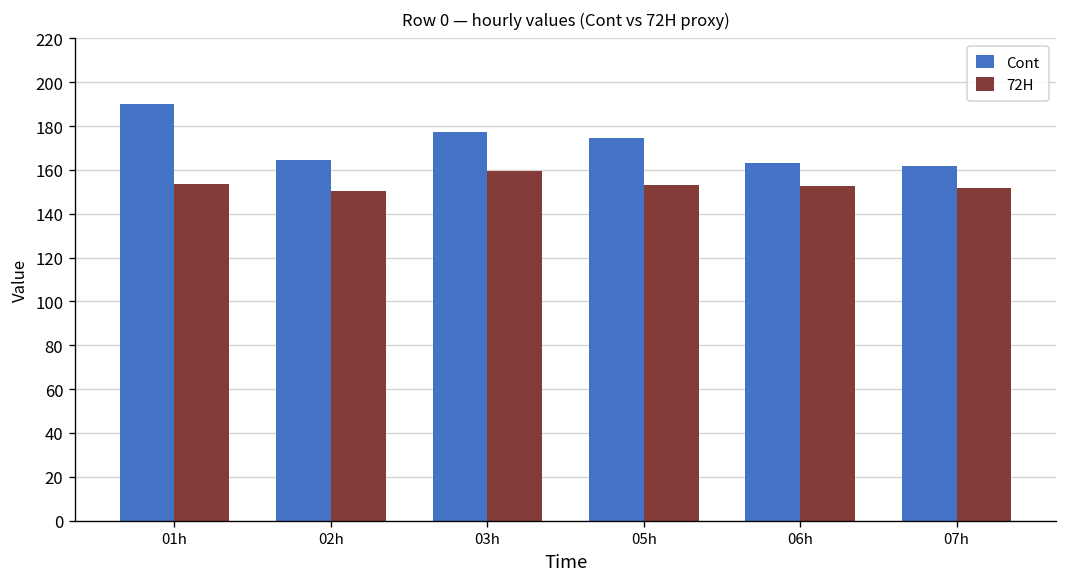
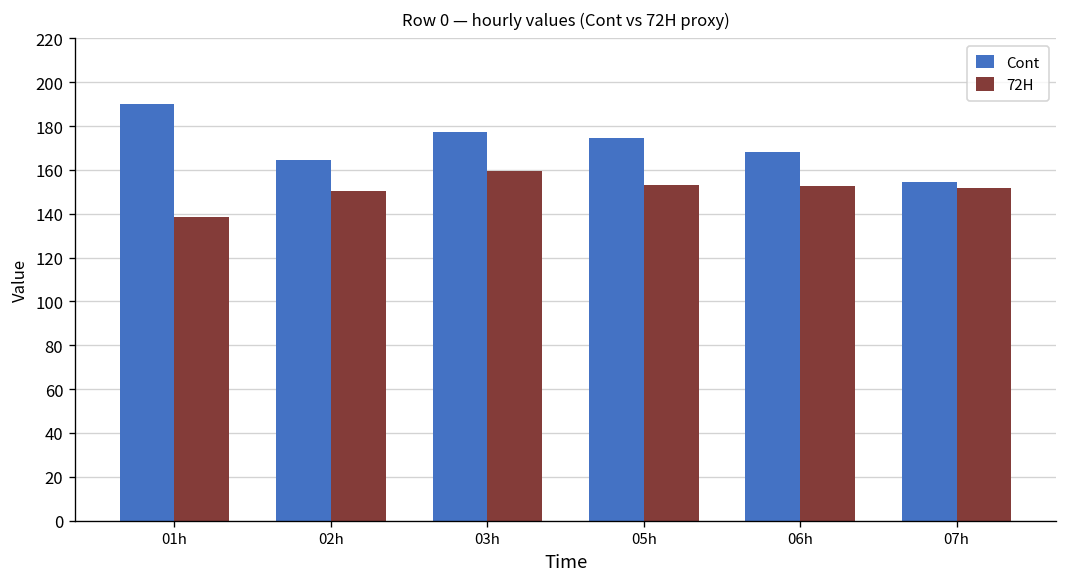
  {
    "Cont": {
      "01h": 190,
      "02h": 165,
      "03h": 177,
      "05h": 175,
-     "06h": 163,
-     "07h": 162
+     "06h": 168,
+     "07h": 154
    },
    "72H": {
-     "01h": 154,
+     "01h": 139,
      "02h": 151,
      "03h": 160,
      "05h": 153,
      "06h": 153,
      "07h": 152
    }
  }
